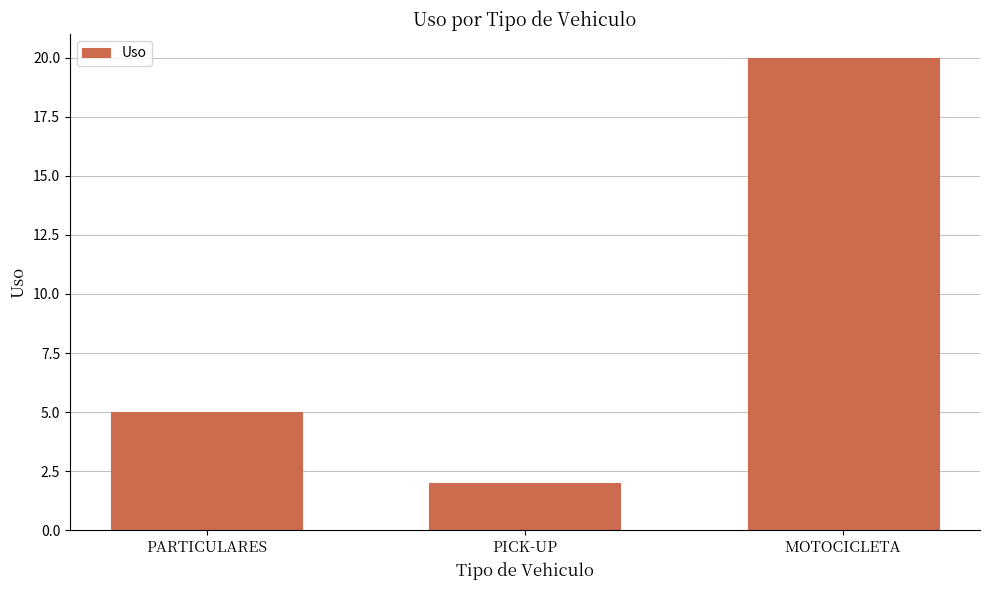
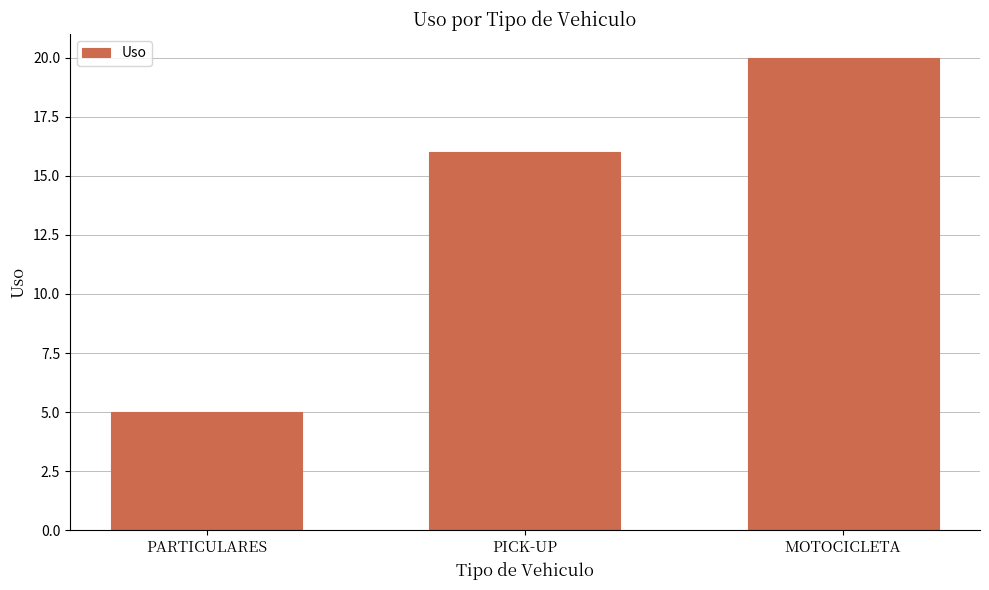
  {
    "PARTICULARES": 5,
-   "PICK-UP": 2,
+   "PICK-UP": 16,
    "MOTOCICLETA": 20
  }
